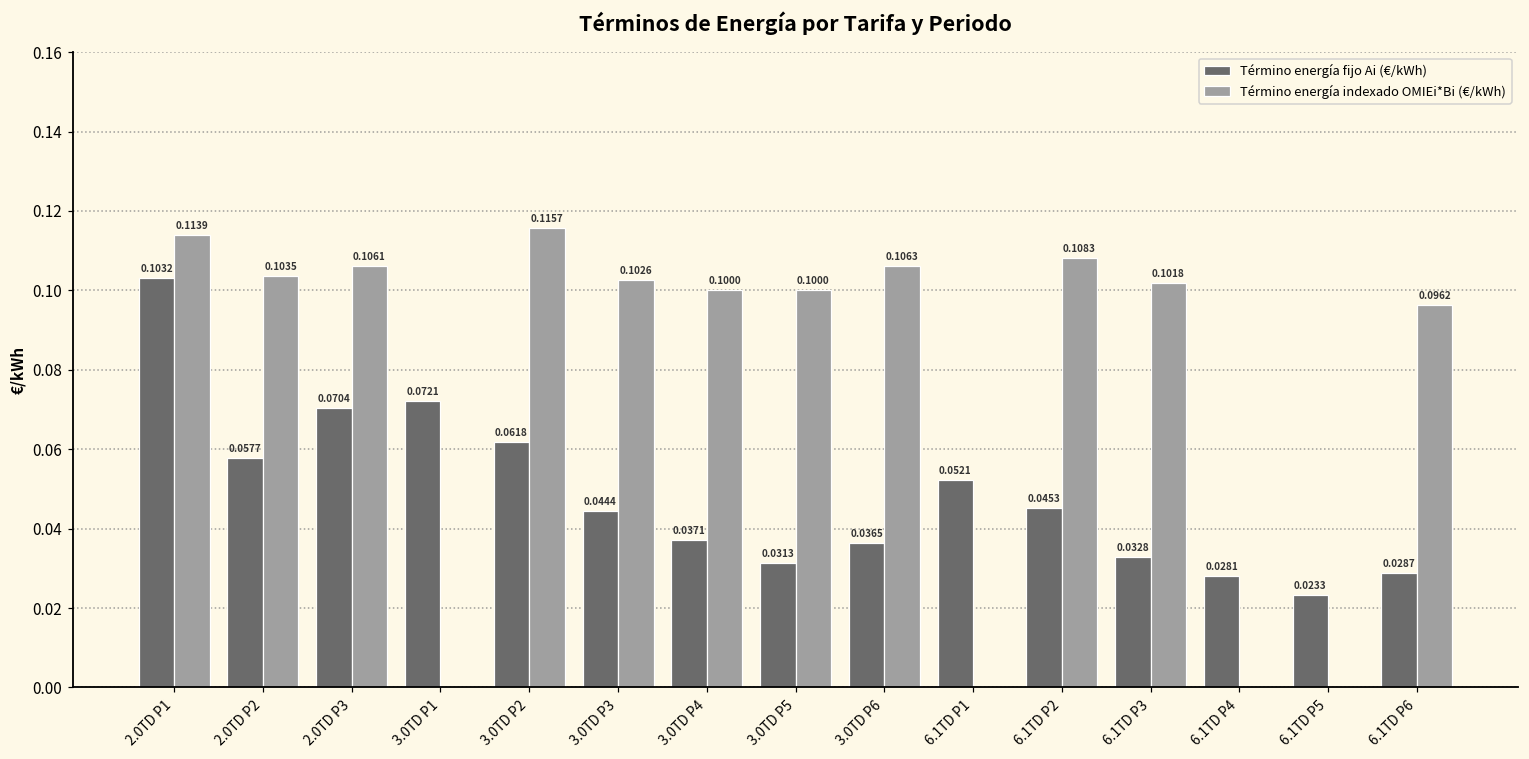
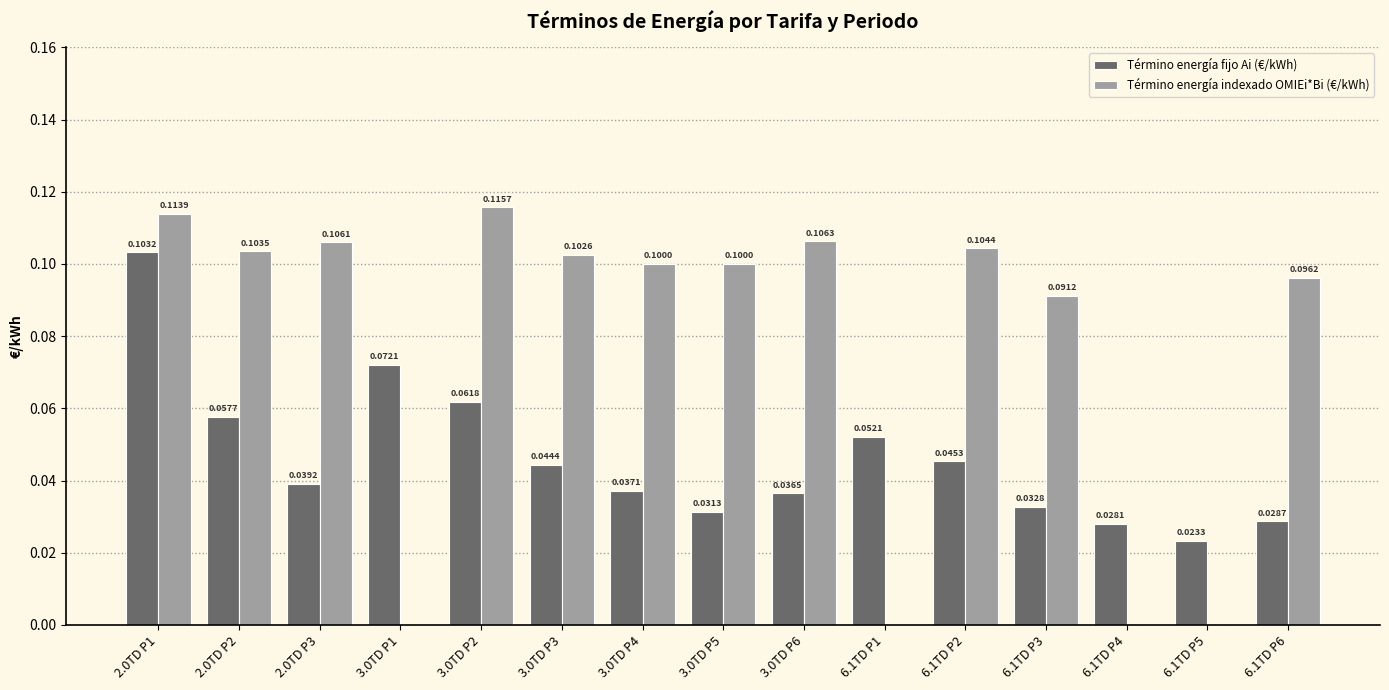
  {
    "Término energía fijo Ai (€/kWh)": {
      "2.0TD P1": 0.1032,
      "2.0TD P2": 0.0577,
-     "2.0TD P3": 0.0704,
+     "2.0TD P3": 0.0392,
      "3.0TD P1": 0.0721,
      "3.0TD P2": 0.0618,
      "3.0TD P3": 0.0444,
      "3.0TD P4": 0.0371,
      "3.0TD P5": 0.0313,
      "3.0TD P6": 0.0365,
      "6.1TD P1": 0.0521,
      "6.1TD P2": 0.0453,
      "6.1TD P3": 0.0328,
      "6.1TD P4": 0.0281,
      "6.1TD P5": 0.0233,
      "6.1TD P6": 0.0287
    },
    "Término energía indexado OMIEi*Bi (€/kWh)": {
      "2.0TD P1": 0.1139,
      "2.0TD P2": 0.1035,
      "2.0TD P3": 0.1061,
      "3.0TD P2": 0.1157,
      "3.0TD P3": 0.1026,
      "3.0TD P4": 0.1000,
      "3.0TD P5": 0.1000,
      "3.0TD P6": 0.1063,
-     "6.1TD P2": 0.1083,
-     "6.1TD P3": 0.1018,
+     "6.1TD P2": 0.1044,
+     "6.1TD P3": 0.0912,
      "6.1TD P6": 0.0962
    }
  }
